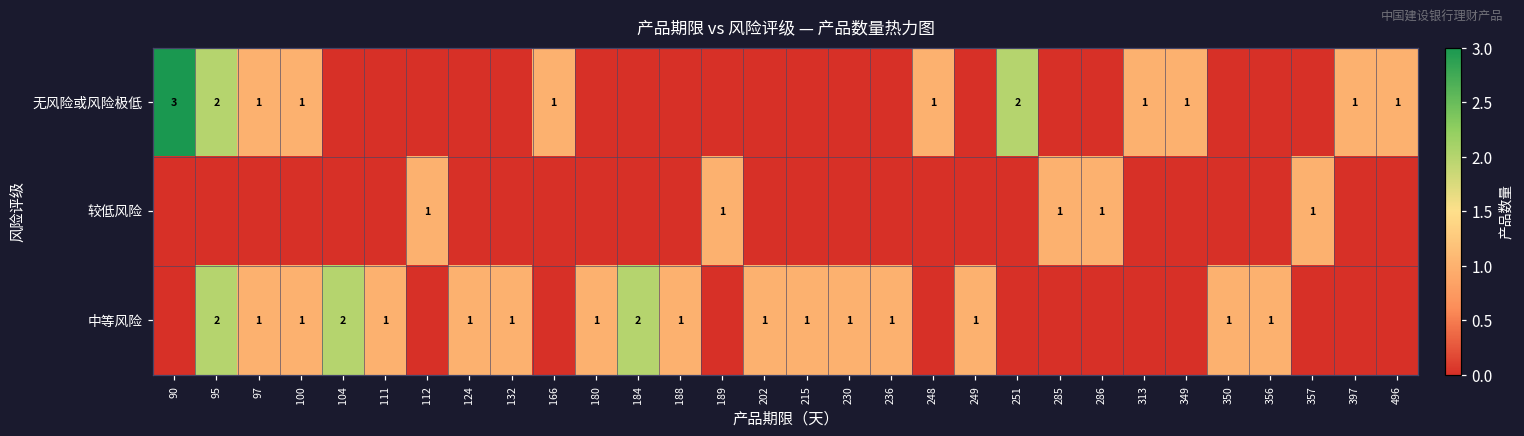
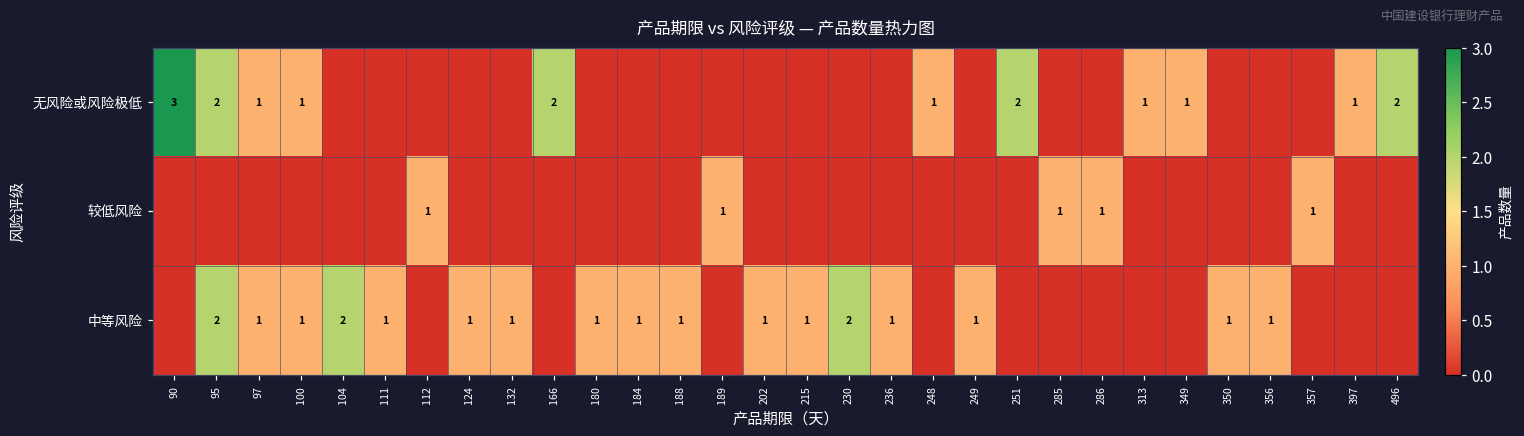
  {
    "无风险或风险极低": {
      "90": 3,
      "95": 2,
      "97": 1,
      "100": 1,
-     "166": 1,
+     "166": 2,
      "248": 1,
      "251": 2,
      "313": 1,
      "349": 1,
      "397": 1,
-     "496": 1
+     "496": 2
    },
    "较低风险": {
      "112": 1,
      "189": 1,
      "285": 1,
      "286": 1,
      "357": 1
    },
    "中等风险": {
      "95": 2,
      "97": 1,
      "100": 1,
      "104": 2,
      "111": 1,
      "124": 1,
      "132": 1,
      "180": 1,
-     "184": 2,
+     "184": 1,
      "188": 1,
      "202": 1,
      "215": 1,
-     "230": 1,
+     "230": 2,
      "236": 1,
      "249": 1,
      "350": 1,
      "356": 1
    }
  }
